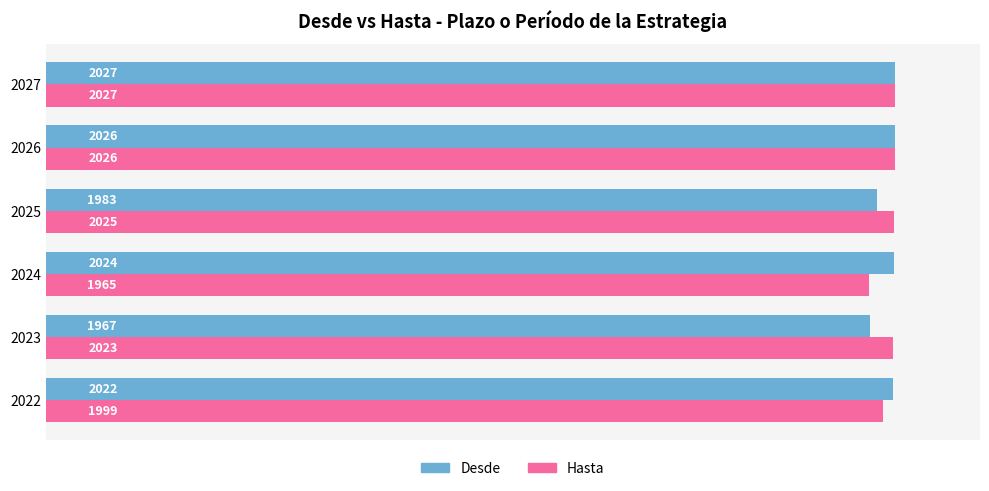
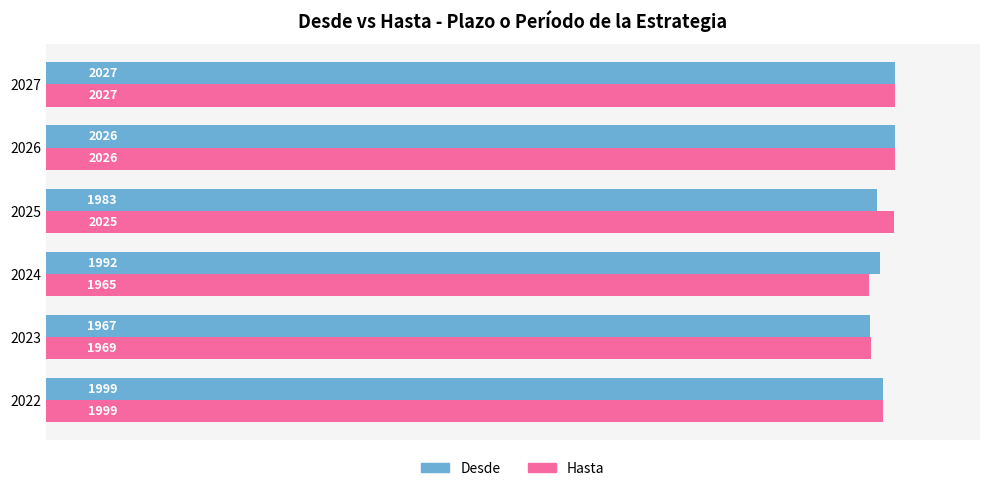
  {
    "Desde": {
      "2027": 2027,
      "2026": 2026,
      "2025": 1983,
-     "2024": 2024,
+     "2024": 1992,
      "2023": 1967,
-     "2022": 2022
+     "2022": 1999
    },
    "Hasta": {
      "2027": 2027,
      "2026": 2026,
      "2025": 2025,
      "2024": 1965,
-     "2023": 2023,
+     "2023": 1969,
      "2022": 1999
    }
  }
